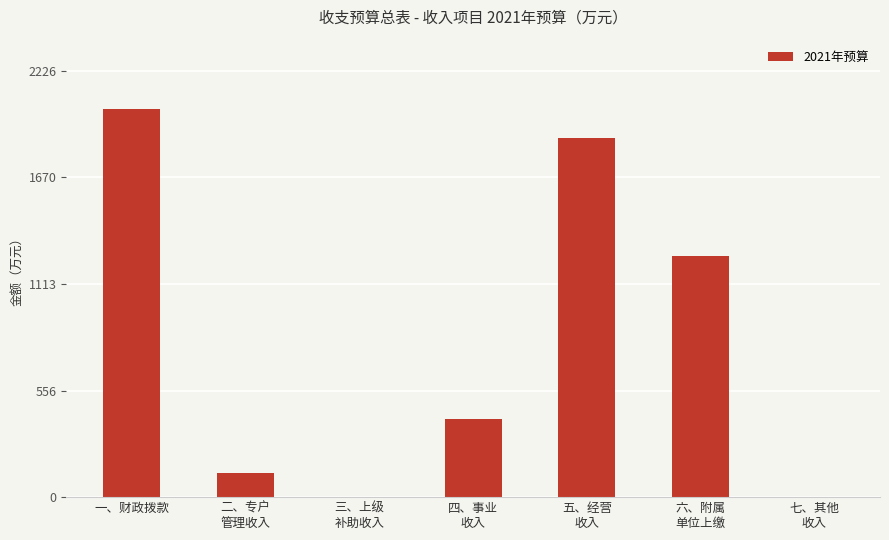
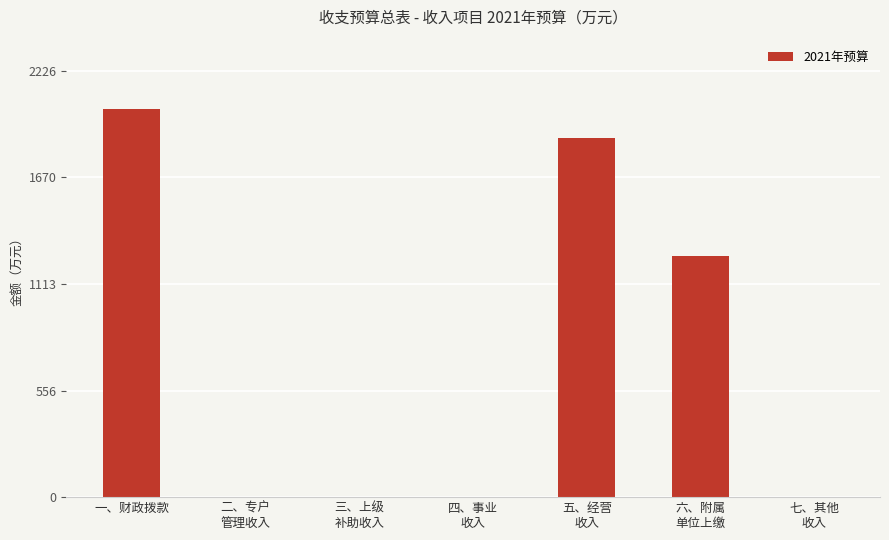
  {
    "一、财政拨款": 2020,
-   "二、专户 管理收入": 130,
+   "二、专户 管理收入": 0,
    "三、上级 补助收入": 0,
-   "四、事业 收入": 410,
+   "四、事业 收入": 0,
    "五、经营 收入": 1880,
    "六、附属 单位上缴": 1260,
    "七、其他 收入": 0
  }
